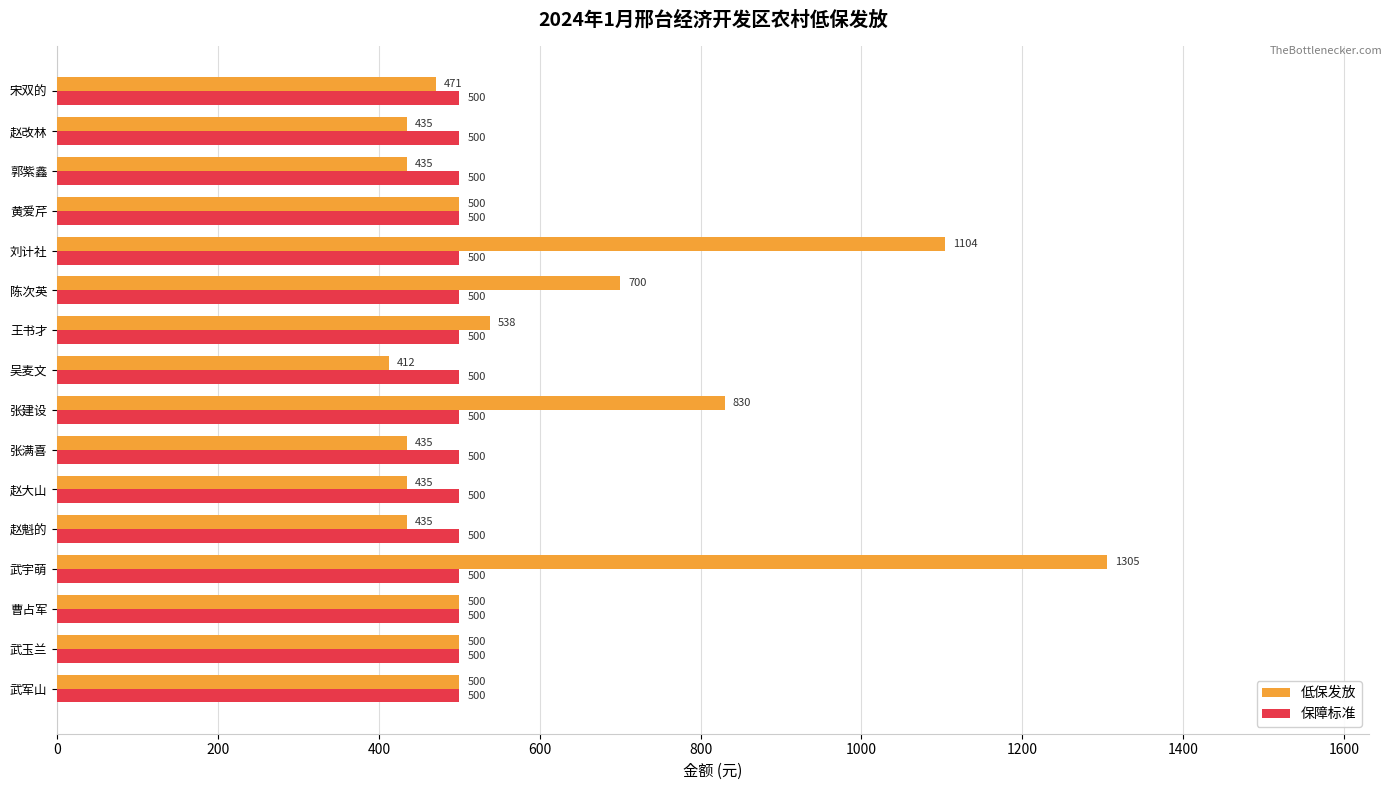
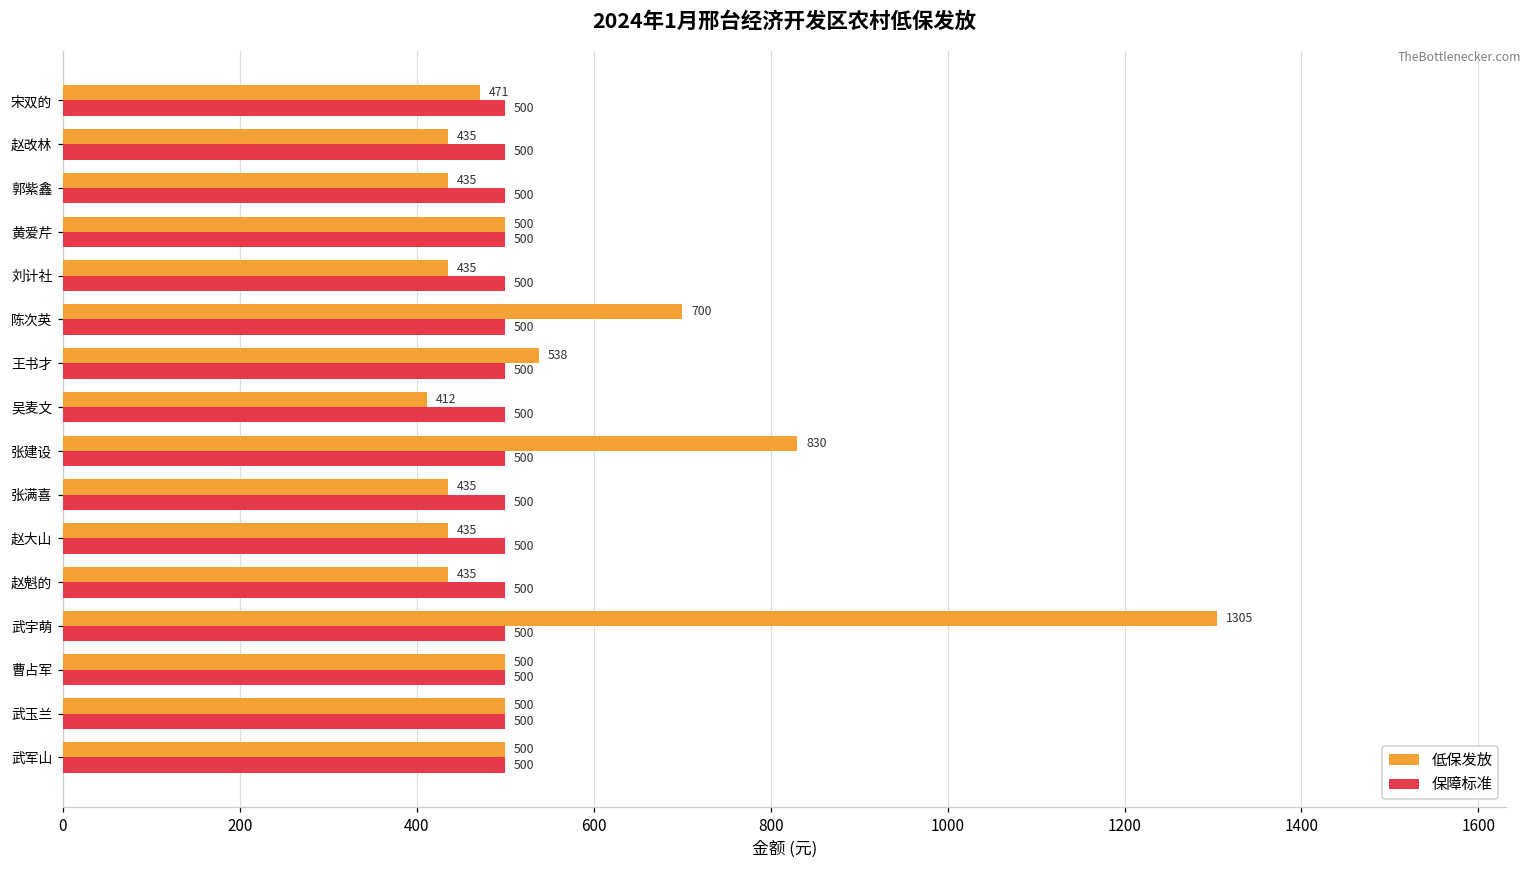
  {
    "低保发放": {
      "宋双的": 471,
      "赵改林": 435,
      "郭紫鑫": 435,
      "黄爱芹": 500,
-     "刘计社": 1104,
+     "刘计社": 435,
      "陈次英": 700,
      "王书才": 538,
      "吴麦文": 412,
      "张建设": 830,
      "张满喜": 435,
      "赵大山": 435,
      "赵魁的": 435,
      "武宇萌": 1305,
      "曹占军": 500,
      "武玉兰": 500,
      "武军山": 500
    },
    "保障标准": {
      "宋双的": 500,
      "赵改林": 500,
      "郭紫鑫": 500,
      "黄爱芹": 500,
      "刘计社": 500,
      "陈次英": 500,
      "王书才": 500,
      "吴麦文": 500,
      "张建设": 500,
      "张满喜": 500,
      "赵大山": 500,
      "赵魁的": 500,
      "武宇萌": 500,
      "曹占军": 500,
      "武玉兰": 500,
      "武军山": 500
    }
  }
